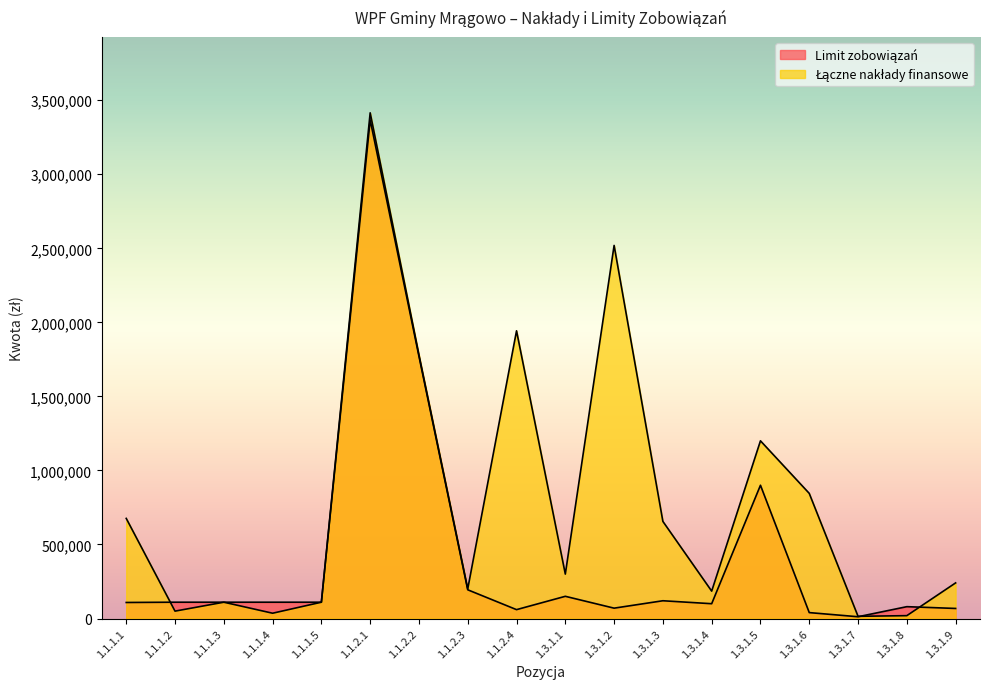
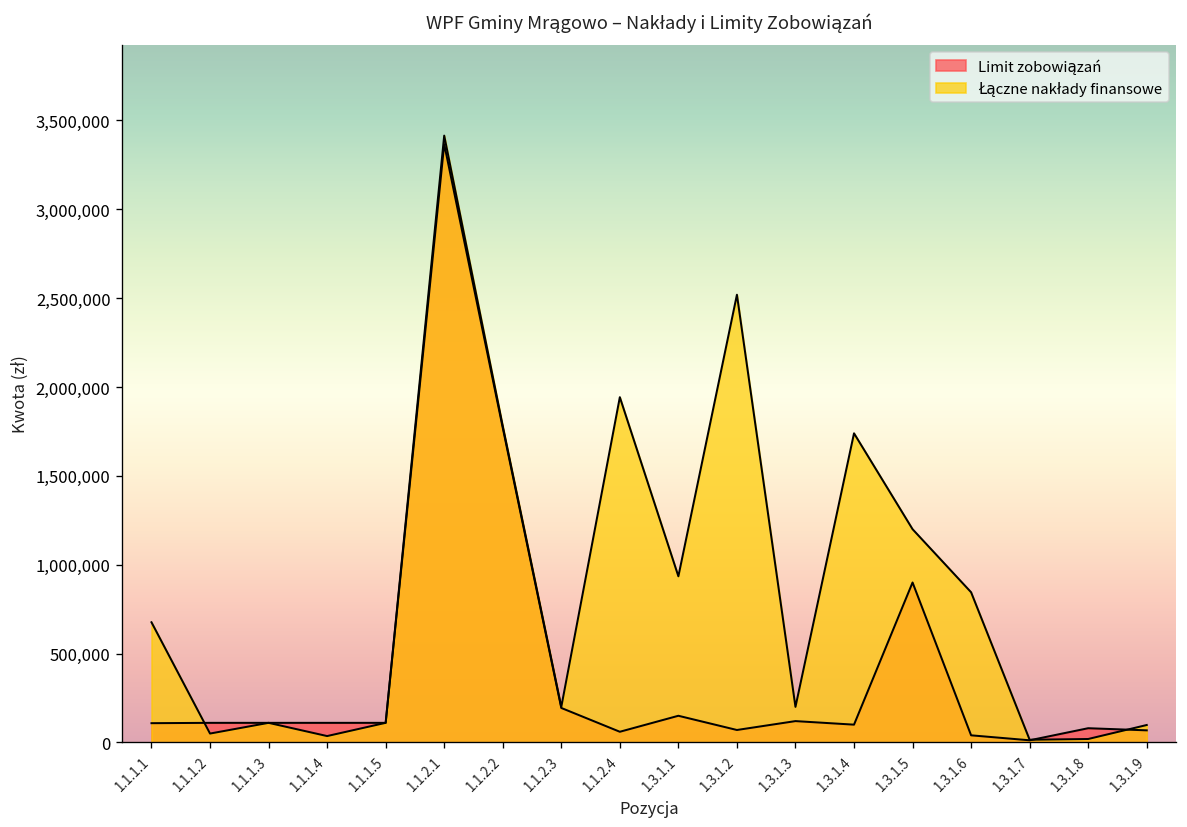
  {
    "Limit zobowiązań": {
      "1.1.1.1": "110,000",
      "1.1.1.2": "110,000",
      "1.1.1.4": "110,000",
      "1.1.2.1": "3,370,000",
      "1.1.2.4": "60,000",
      "1.3.1.1": "150,000",
      "1.3.1.2": "70,000",
      "1.3.1.3": "120,000",
      "1.3.1.4": "100,000",
      "1.3.1.5": "900,000",
      "1.3.1.6": "40,000",
      "1.3.1.8": "80,000",
      "1.3.1.9": "70,000"
    },
    "Łączne nakłady finansowe": {
      "1.1.1.1": "680,000",
      "1.1.1.2": "50,000",
      "1.1.1.4": "40,000",
      "1.1.2.1": "3,410,000",
      "1.1.2.4": "1,940,000",
-     "1.3.1.1": "300,000",
+     "1.3.1.1": "930,000",
      "1.3.1.2": "2,520,000",
-     "1.3.1.3": "660,000",
-     "1.3.1.4": "190,000",
+     "1.3.1.3": "200,000",
+     "1.3.1.4": "1,740,000",
      "1.3.1.5": "1,200,000",
      "1.3.1.6": "840,000",
      "1.3.1.8": "20,000",
-     "1.3.1.9": "240,000"
+     "1.3.1.9": "100,000"
    }
  }
